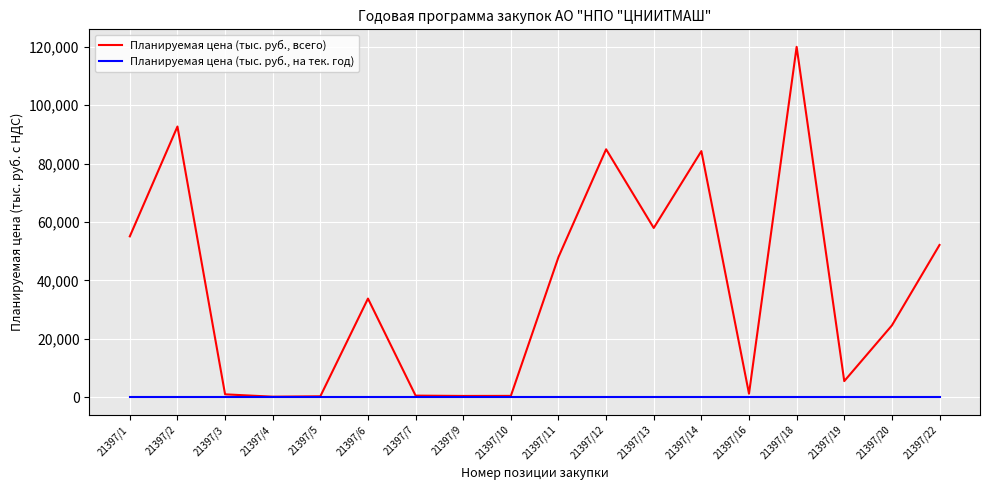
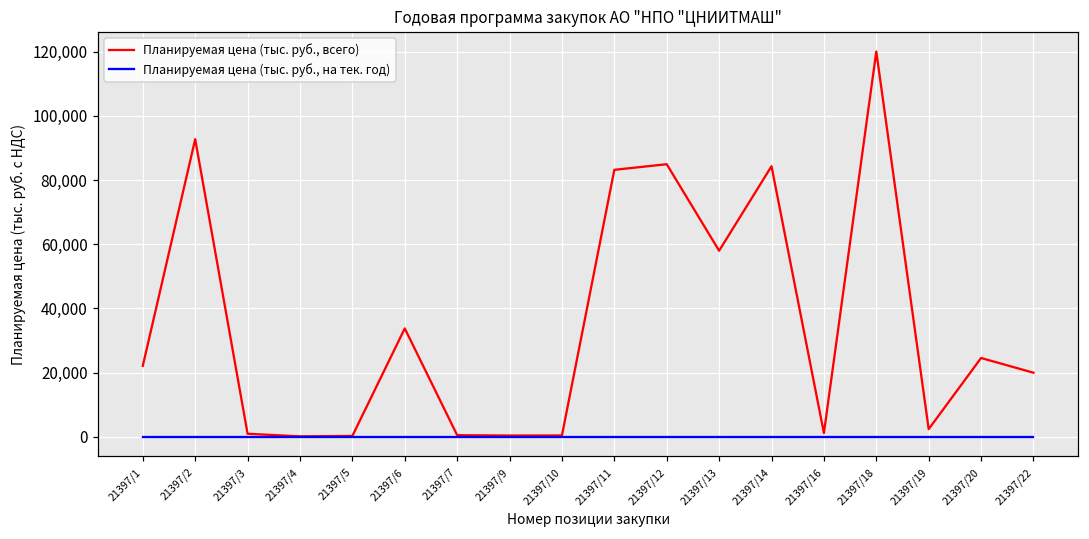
  {
    "Планируемая цена (тыс. руб., всего)": {
-     "21397/1": "55,000",
+     "21397/1": "22,000",
      "21397/2": "93,000",
      "21397/3": "1,000",
      "21397/6": "34,000",
-     "21397/11": "48,000",
+     "21397/11": "83,000",
      "21397/12": "85,000",
      "21397/13": "58,000",
      "21397/14": "84,000",
      "21397/16": "1,000",
      "21397/18": "120,000",
-     "21397/19": "6,000",
+     "21397/19": "2,000",
      "21397/20": "25,000",
-     "21397/22": "52,000"
+     "21397/22": "20,000"
    },
    "Планируемая цена (тыс. руб., на тек. год)": {
      "21397/1": "0",
      "21397/2": "0",
      "21397/3": "0",
      "21397/6": "0",
      "21397/11": "0",
      "21397/12": "0",
      "21397/13": "0",
      "21397/14": "0",
      "21397/16": "0",
      "21397/18": "0",
      "21397/19": "0",
      "21397/20": "0",
      "21397/22": "0"
    }
  }
